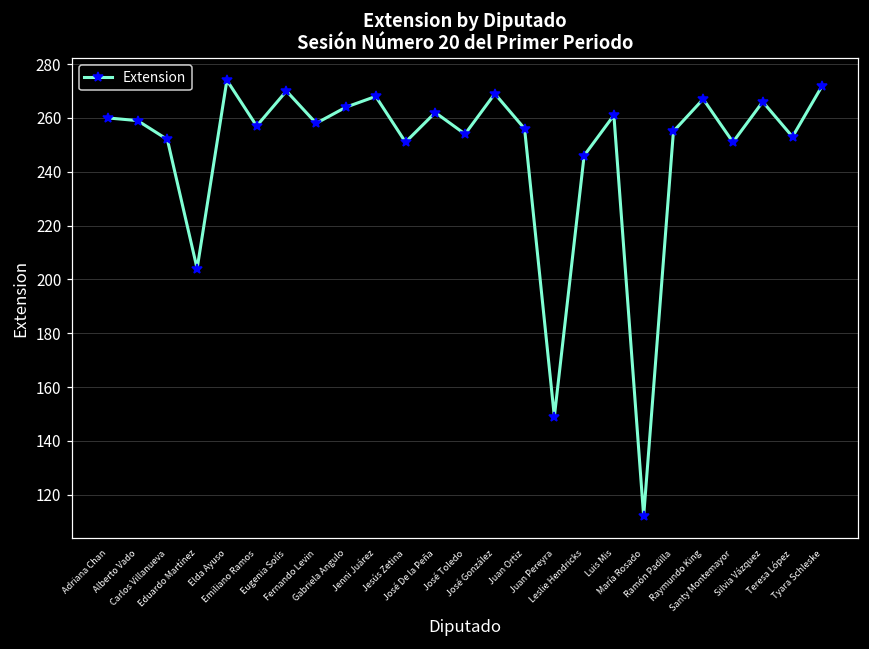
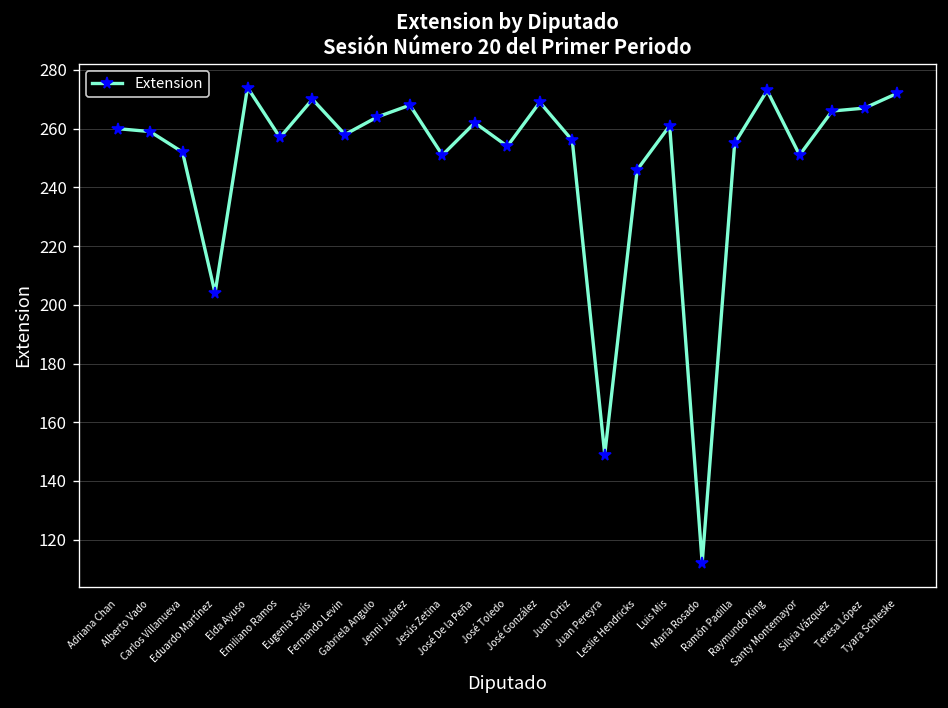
  {
    "Adriana Chan": 260,
    "Alberto Vado": 259,
    "Carlos Villanueva": 252,
    "Eduardo Martínez": 204,
    "Elda Ayuso": 274,
    "Emiliano Ramos": 257,
    "Eugenia Solís": 270,
    "Fernando Levin": 258,
    "Gabriela Angulo": 264,
    "Jenni Juárez": 268,
    "Jesús Zetina": 251,
    "José De la Peña": 262,
    "José Toledo": 254,
    "José González": 269,
    "Juan Ortiz": 256,
    "Juan Pereyra": 149,
    "Leslie Hendricks": 246,
    "Luis Mis": 261,
    "María Rosado": 112,
    "Ramón Padilla": 255,
-   "Raymundo King": 267,
+   "Raymundo King": 273,
    "Santy Montemayor": 251,
    "Silvia Vázquez": 266,
-   "Teresa López": 253,
+   "Teresa López": 267,
    "Tyara Schleske": 272
  }
